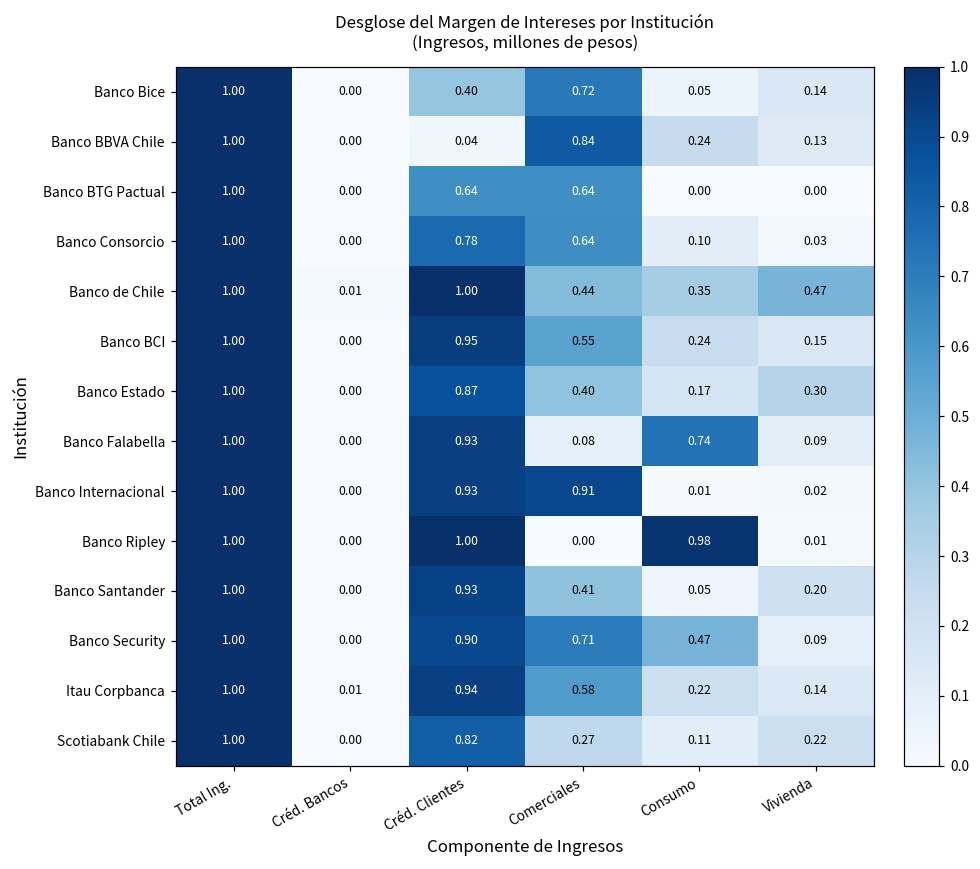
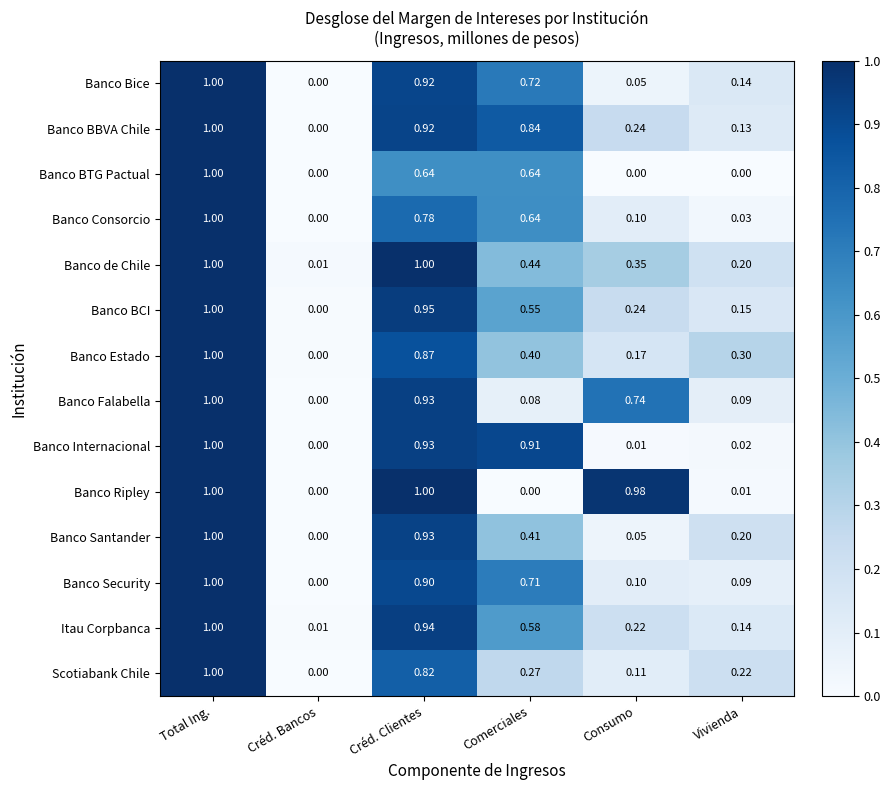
  {
    "Banco Bice": {
      "Total Ing.": 1.00,
      "Créd. Bancos": 0.00,
-     "Créd. Clientes": 0.40,
+     "Créd. Clientes": 0.92,
      "Comerciales": 0.72,
      "Consumo": 0.05,
      "Vivienda": 0.14
    },
    "Banco BBVA Chile": {
      "Total Ing.": 1.00,
      "Créd. Bancos": 0.00,
-     "Créd. Clientes": 0.04,
+     "Créd. Clientes": 0.92,
      "Comerciales": 0.84,
      "Consumo": 0.24,
      "Vivienda": 0.13
    },
    "Banco BTG Pactual": {
      "Total Ing.": 1.00,
      "Créd. Bancos": 0.00,
      "Créd. Clientes": 0.64,
      "Comerciales": 0.64,
      "Consumo": 0.00,
      "Vivienda": 0.00
    },
    "Banco Consorcio": {
      "Total Ing.": 1.00,
      "Créd. Bancos": 0.00,
      "Créd. Clientes": 0.78,
      "Comerciales": 0.64,
      "Consumo": 0.10,
      "Vivienda": 0.03
    },
    "Banco de Chile": {
      "Total Ing.": 1.00,
      "Créd. Bancos": 0.01,
      "Créd. Clientes": 1.00,
      "Comerciales": 0.44,
      "Consumo": 0.35,
-     "Vivienda": 0.47
+     "Vivienda": 0.20
    },
    "Banco BCI": {
      "Total Ing.": 1.00,
      "Créd. Bancos": 0.00,
      "Créd. Clientes": 0.95,
      "Comerciales": 0.55,
      "Consumo": 0.24,
      "Vivienda": 0.15
    },
    "Banco Estado": {
      "Total Ing.": 1.00,
      "Créd. Bancos": 0.00,
      "Créd. Clientes": 0.87,
      "Comerciales": 0.40,
      "Consumo": 0.17,
      "Vivienda": 0.30
    },
    "Banco Falabella": {
      "Total Ing.": 1.00,
      "Créd. Bancos": 0.00,
      "Créd. Clientes": 0.93,
      "Comerciales": 0.08,
      "Consumo": 0.74,
      "Vivienda": 0.09
    },
    "Banco Internacional": {
      "Total Ing.": 1.00,
      "Créd. Bancos": 0.00,
      "Créd. Clientes": 0.93,
      "Comerciales": 0.91,
      "Consumo": 0.01,
      "Vivienda": 0.02
    },
    "Banco Ripley": {
      "Total Ing.": 1.00,
      "Créd. Bancos": 0.00,
      "Créd. Clientes": 1.00,
      "Comerciales": 0.00,
      "Consumo": 0.98,
      "Vivienda": 0.01
    },
    "Banco Santander": {
      "Total Ing.": 1.00,
      "Créd. Bancos": 0.00,
      "Créd. Clientes": 0.93,
      "Comerciales": 0.41,
      "Consumo": 0.05,
      "Vivienda": 0.20
    },
    "Banco Security": {
      "Total Ing.": 1.00,
      "Créd. Bancos": 0.00,
      "Créd. Clientes": 0.90,
      "Comerciales": 0.71,
-     "Consumo": 0.47,
+     "Consumo": 0.10,
      "Vivienda": 0.09
    },
    "Itau Corpbanca": {
      "Total Ing.": 1.00,
      "Créd. Bancos": 0.01,
      "Créd. Clientes": 0.94,
      "Comerciales": 0.58,
      "Consumo": 0.22,
      "Vivienda": 0.14
    },
    "Scotiabank Chile": {
      "Total Ing.": 1.00,
      "Créd. Bancos": 0.00,
      "Créd. Clientes": 0.82,
      "Comerciales": 0.27,
      "Consumo": 0.11,
      "Vivienda": 0.22
    }
  }
